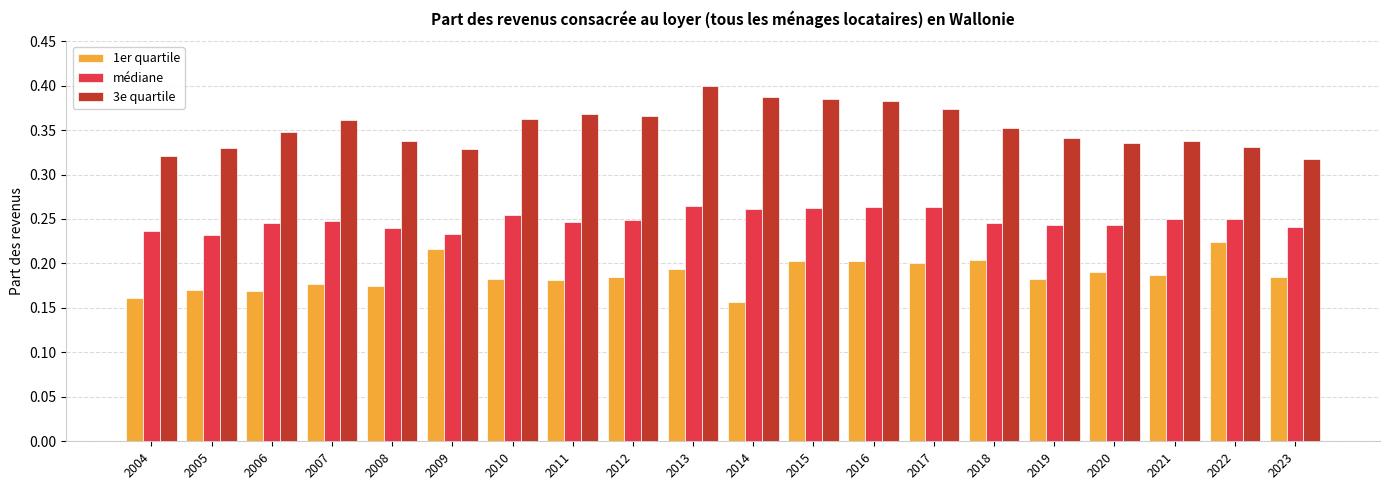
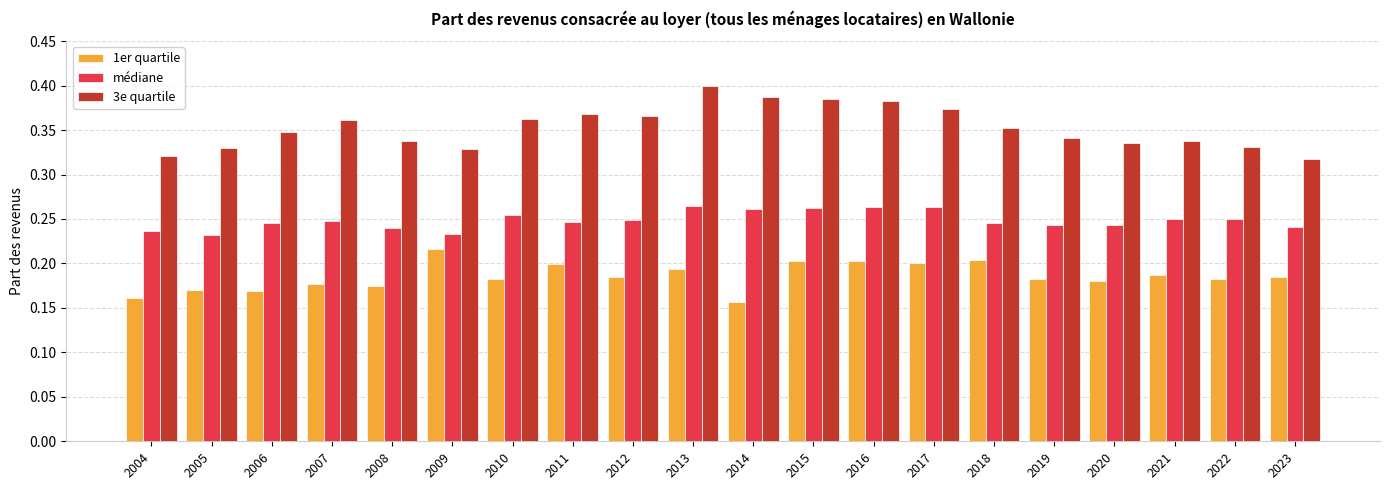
  {
    "1er quartile": {
      "2004": 0.16,
      "2005": 0.17,
      "2006": 0.17,
      "2007": 0.18,
      "2008": 0.18,
      "2009": 0.22,
      "2010": 0.18,
-     "2011": 0.18,
+     "2011": 0.20,
      "2012": 0.19,
      "2013": 0.19,
      "2014": 0.16,
      "2015": 0.20,
      "2016": 0.20,
      "2017": 0.20,
      "2018": 0.20,
      "2019": 0.18,
-     "2020": 0.19,
+     "2020": 0.18,
      "2021": 0.19,
-     "2022": 0.22,
+     "2022": 0.18,
      "2023": 0.19
    }
  }
